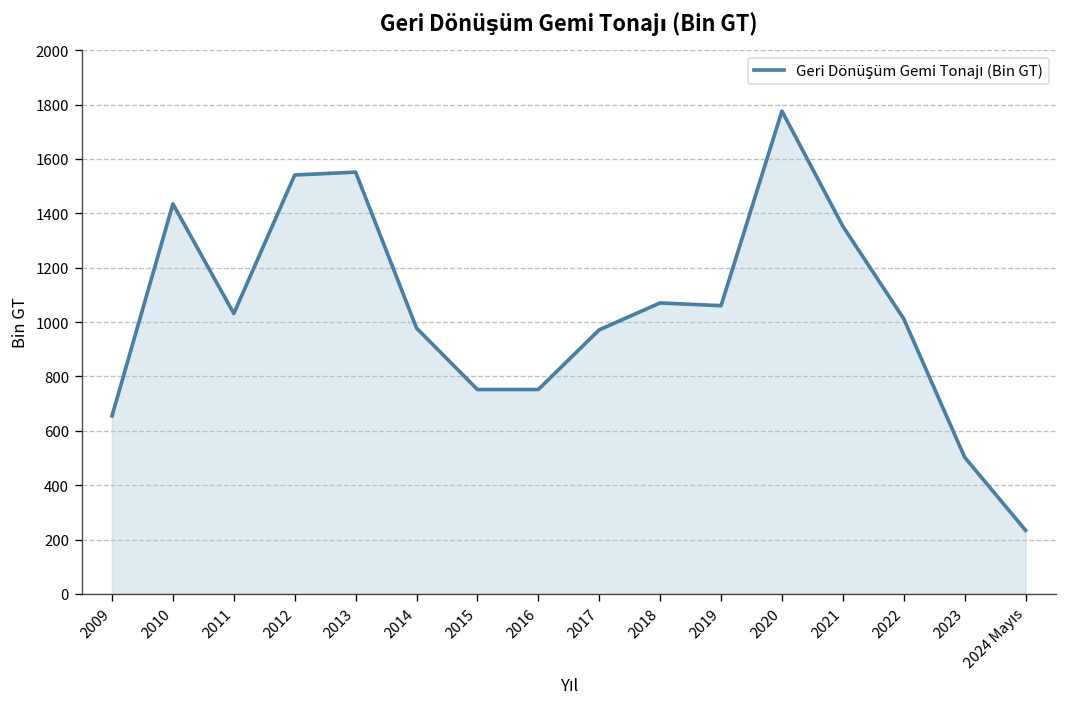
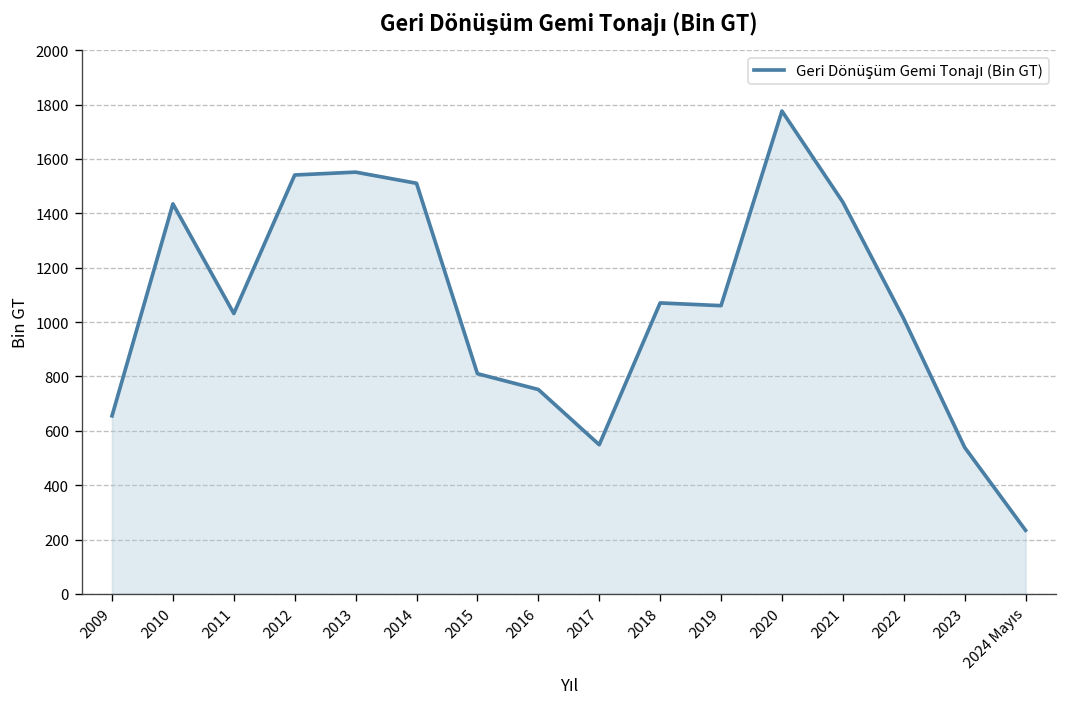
  {
    "2009": 650,
    "2010": 1430,
    "2011": 1030,
    "2012": 1540,
    "2013": 1550,
-   "2014": 980,
-   "2015": 750,
+   "2014": 1510,
+   "2015": 810,
    "2016": 750,
-   "2017": 970,
+   "2017": 550,
    "2018": 1070,
    "2019": 1060,
    "2020": 1780,
-   "2021": 1350,
+   "2021": 1440,
    "2022": 1010,
-   "2023": 500,
+   "2023": 540,
    "2024 Mayıs": 230
  }
